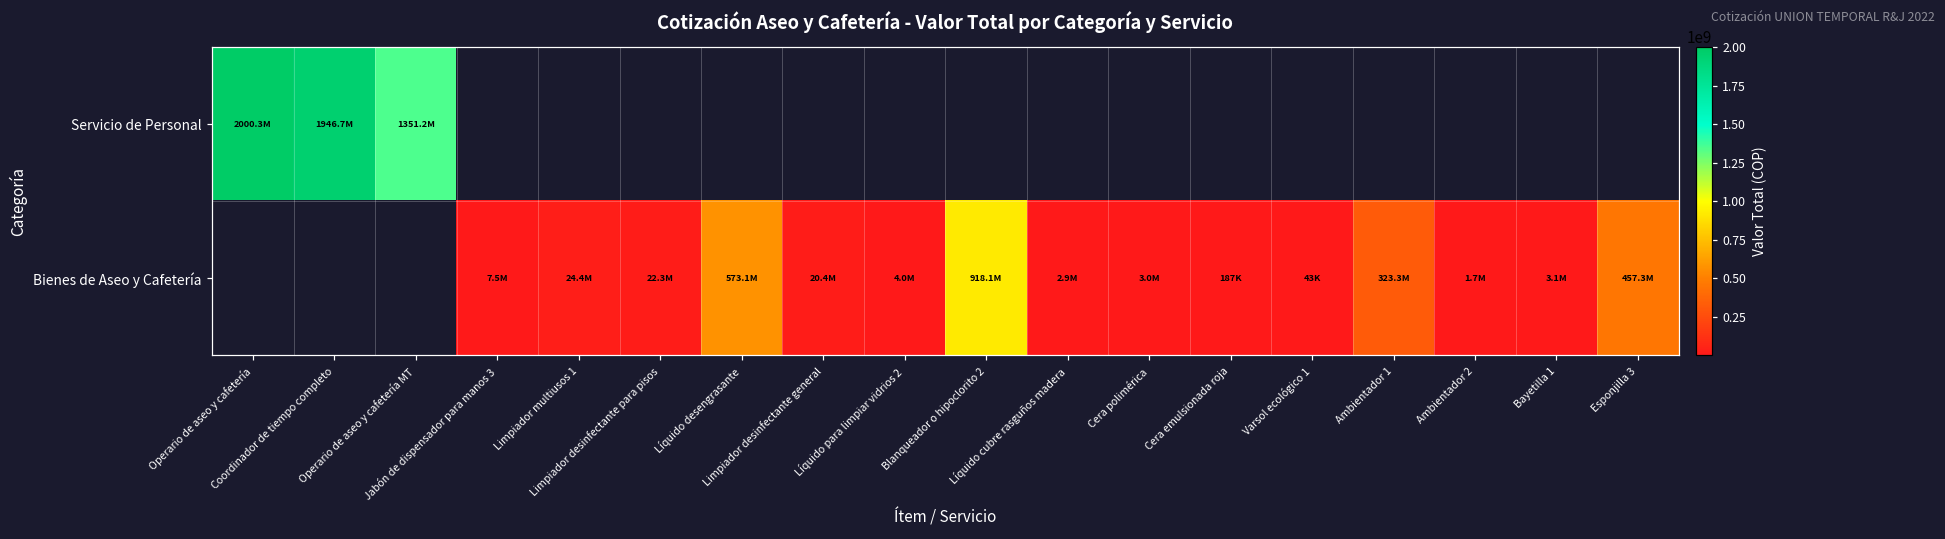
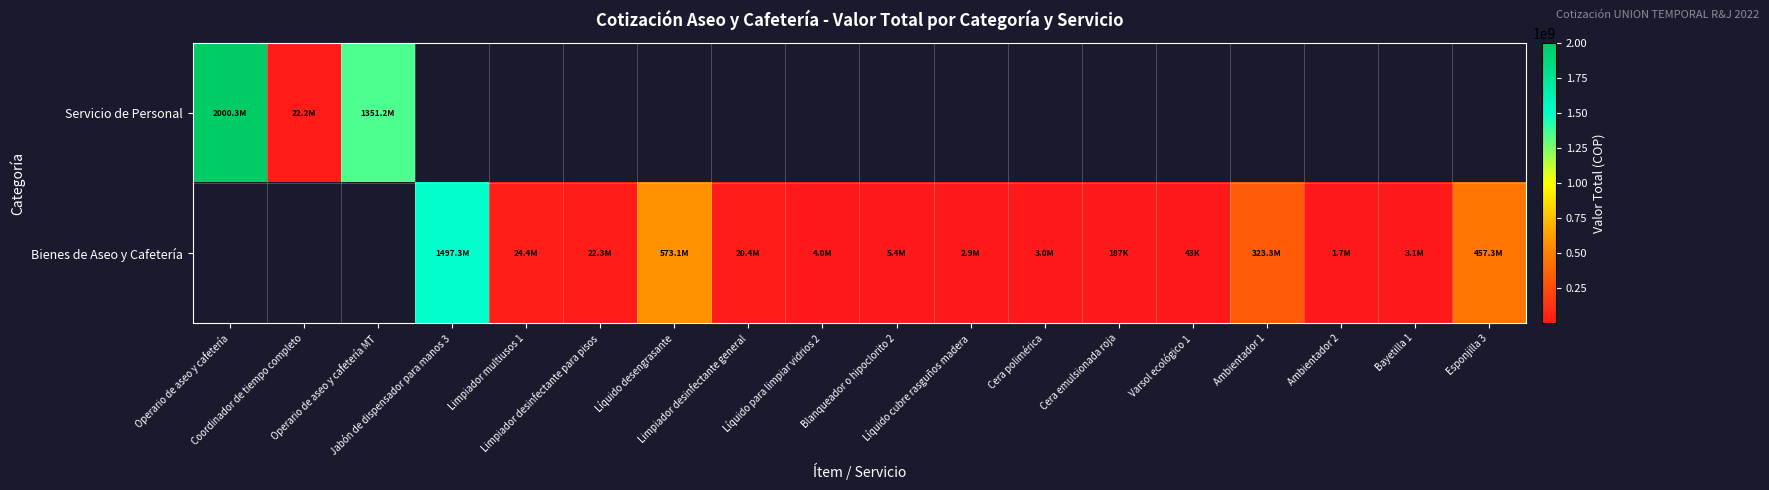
  {
    "Servicio de Personal": {
      "Operario de aseo y cafetería": "2000.3M",
-     "Coordinador de tiempo completo": "1946.7M",
+     "Coordinador de tiempo completo": "22.2M",
      "Operario de aseo y cafetería MT": "1351.2M"
    },
    "Bienes de Aseo y Cafetería": {
-     "Jabón de dispensador para manos 3": "7.5M",
+     "Jabón de dispensador para manos 3": "1497.3M",
      "Limpiador multiusos 1": "24.4M",
      "Limpiador desinfectante para pisos": "22.3M",
      "Líquido desengrasante": "573.1M",
      "Limpiador desinfectante general": "20.4M",
      "Líquido para limpiar vidrios 2": "4.0M",
-     "Blanqueador o hipoclorito 2": "918.1M",
+     "Blanqueador o hipoclorito 2": "5.4M",
      "Líquido cubre rasguños madera": "2.9M",
      "Cera polimérica": "3.0M",
      "Cera emulsionada roja": "187K",
      "Varsol ecológico 1": "43K",
      "Ambientador 1": "323.3M",
      "Ambientador 2": "1.7M",
      "Bayetilla 1": "3.1M",
      "Esponjilla 3": "457.3M"
    }
  }
